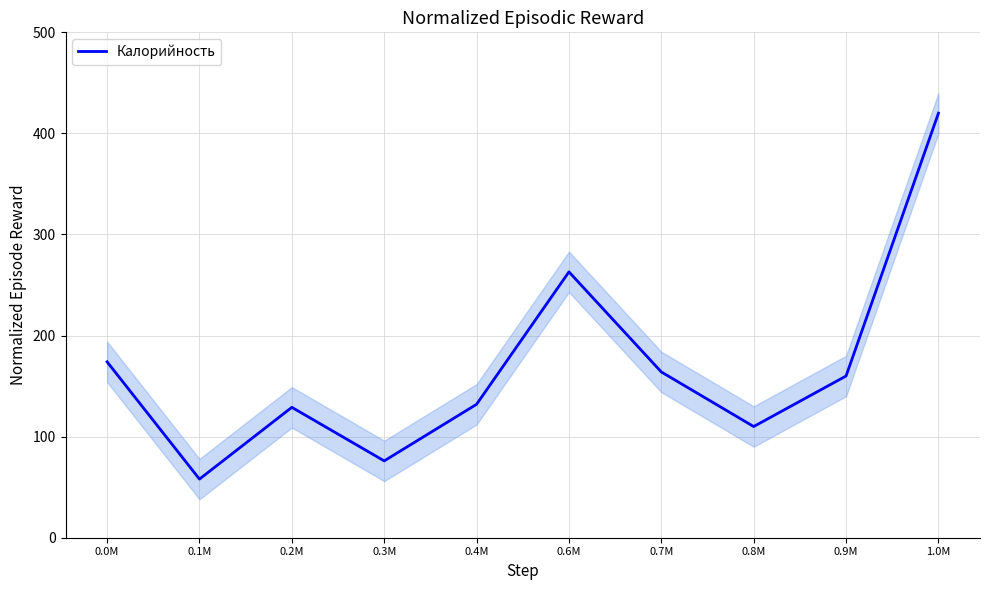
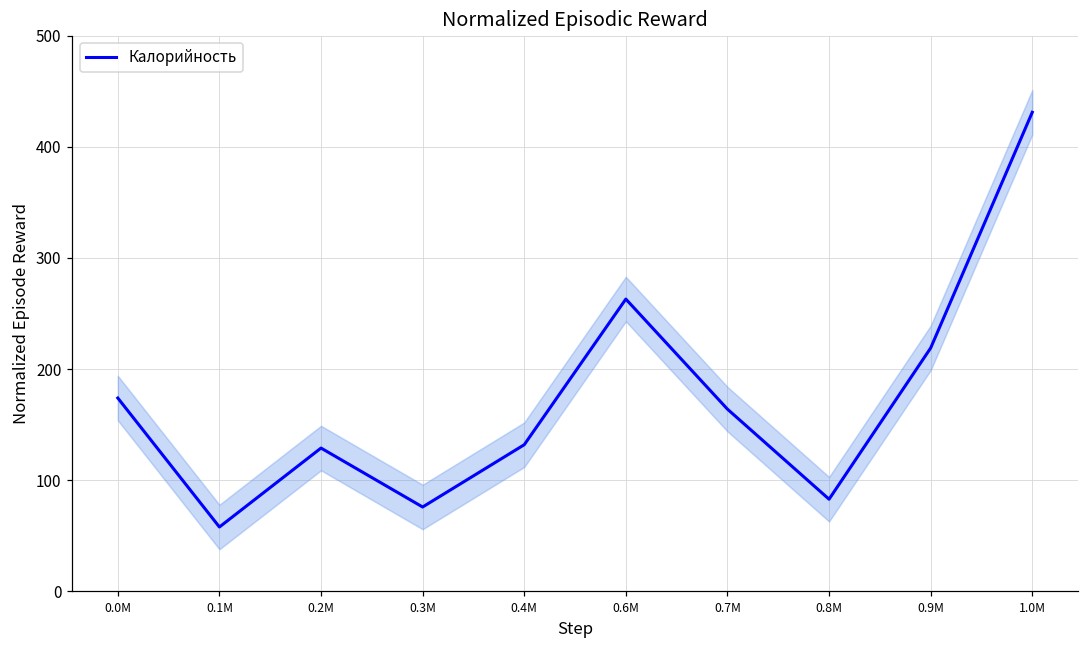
  {
    "Калорийность": {
      "0.0M": 174,
      "0.1M": 58,
      "0.2M": 129,
      "0.3M": 76,
      "0.4M": 132,
      "0.6M": 263,
      "0.7M": 164,
-     "0.8M": 110,
-     "0.9M": 160,
-     "1.0M": 420
+     "0.8M": 83,
+     "0.9M": 219,
+     "1.0M": 431
    }
  }
